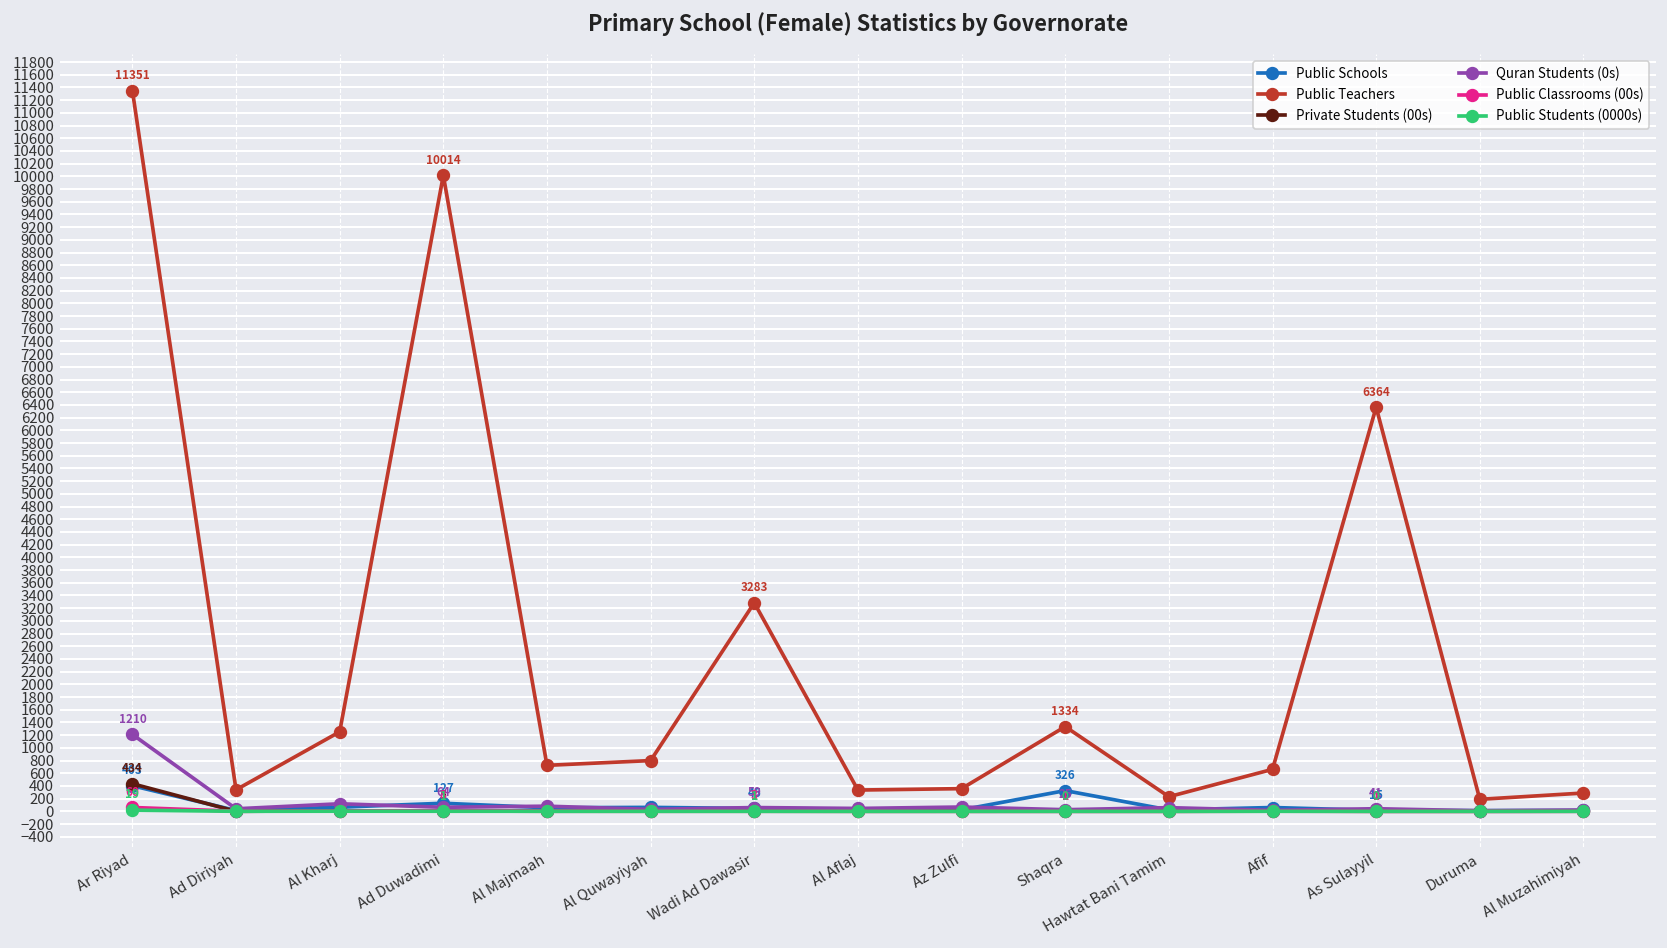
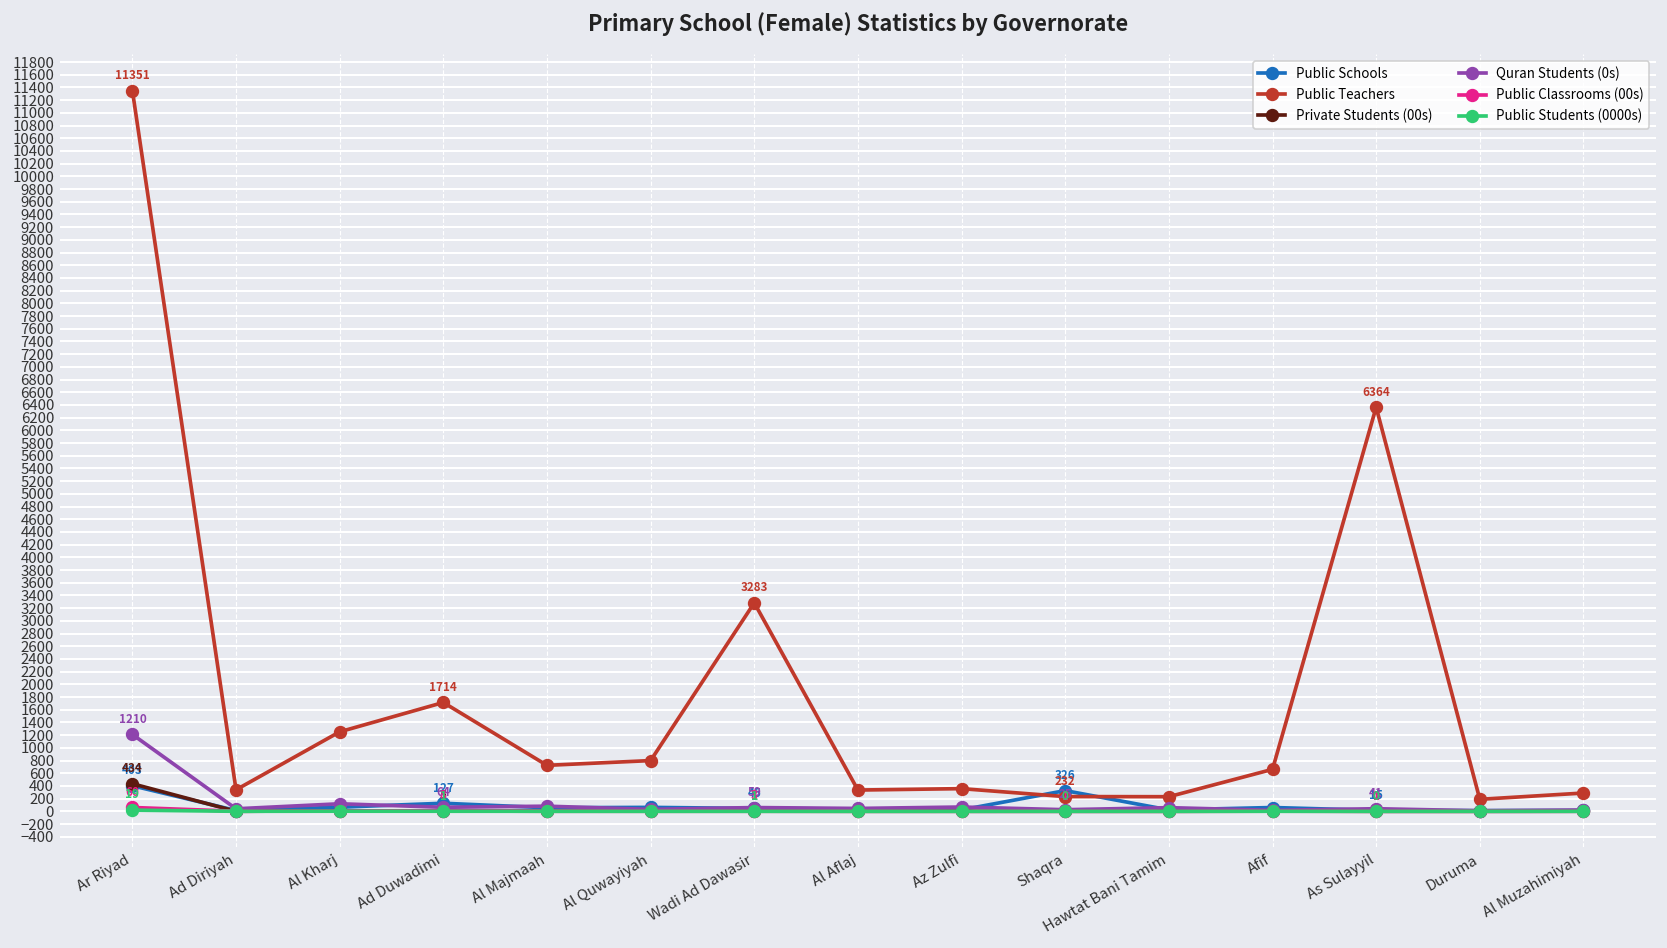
  {
    "Public Schools": {
      "Shaqra": 326
    },
    "Public Teachers": {
      "Ar Riyad": 11351,
-     "Ad Duwadimi": 10014,
+     "Ad Duwadimi": 1714,
      "Wadi Ad Dawasir": 3283,
-     "Shaqra": 1334,
+     "Shaqra": 232,
      "As Sulayyil": 6364
    },
    "Quran Students (0s)": {
      "Ar Riyad": 1210
    }
  }
